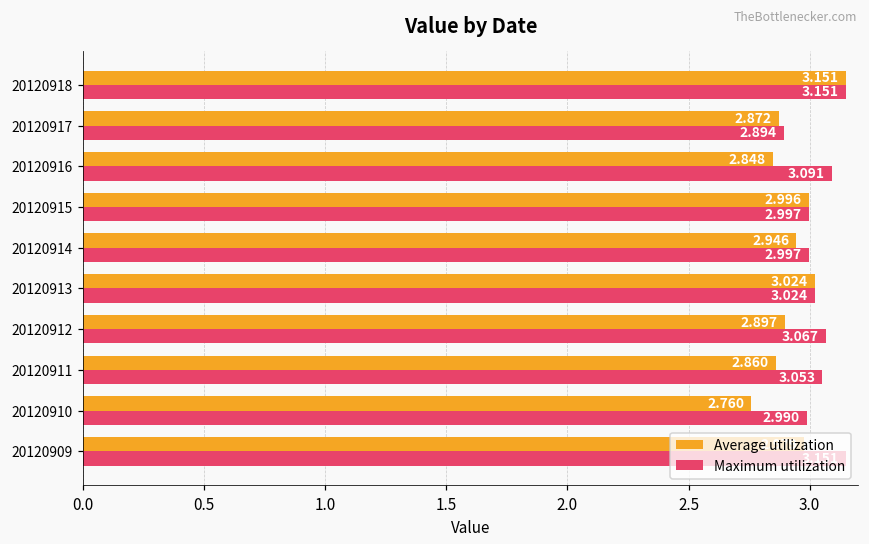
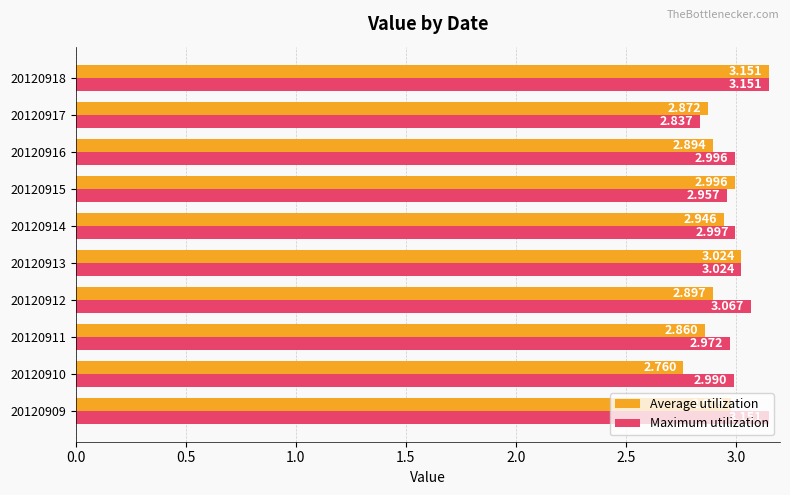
  {
    "Average utilization": {
      "20120918": 3.151,
      "20120917": 2.872,
-     "20120916": 2.848,
+     "20120916": 2.894,
      "20120915": 2.996,
      "20120914": 2.946,
      "20120913": 3.024,
      "20120912": 2.897,
      "20120911": 2.860,
      "20120910": 2.760
    },
    "Maximum utilization": {
      "20120918": 3.151,
-     "20120917": 2.894,
-     "20120916": 3.091,
-     "20120915": 2.997,
+     "20120917": 2.837,
+     "20120916": 2.996,
+     "20120915": 2.957,
      "20120914": 2.997,
      "20120913": 3.024,
      "20120912": 3.067,
-     "20120911": 3.053,
+     "20120911": 2.972,
      "20120910": 2.990
    }
  }
